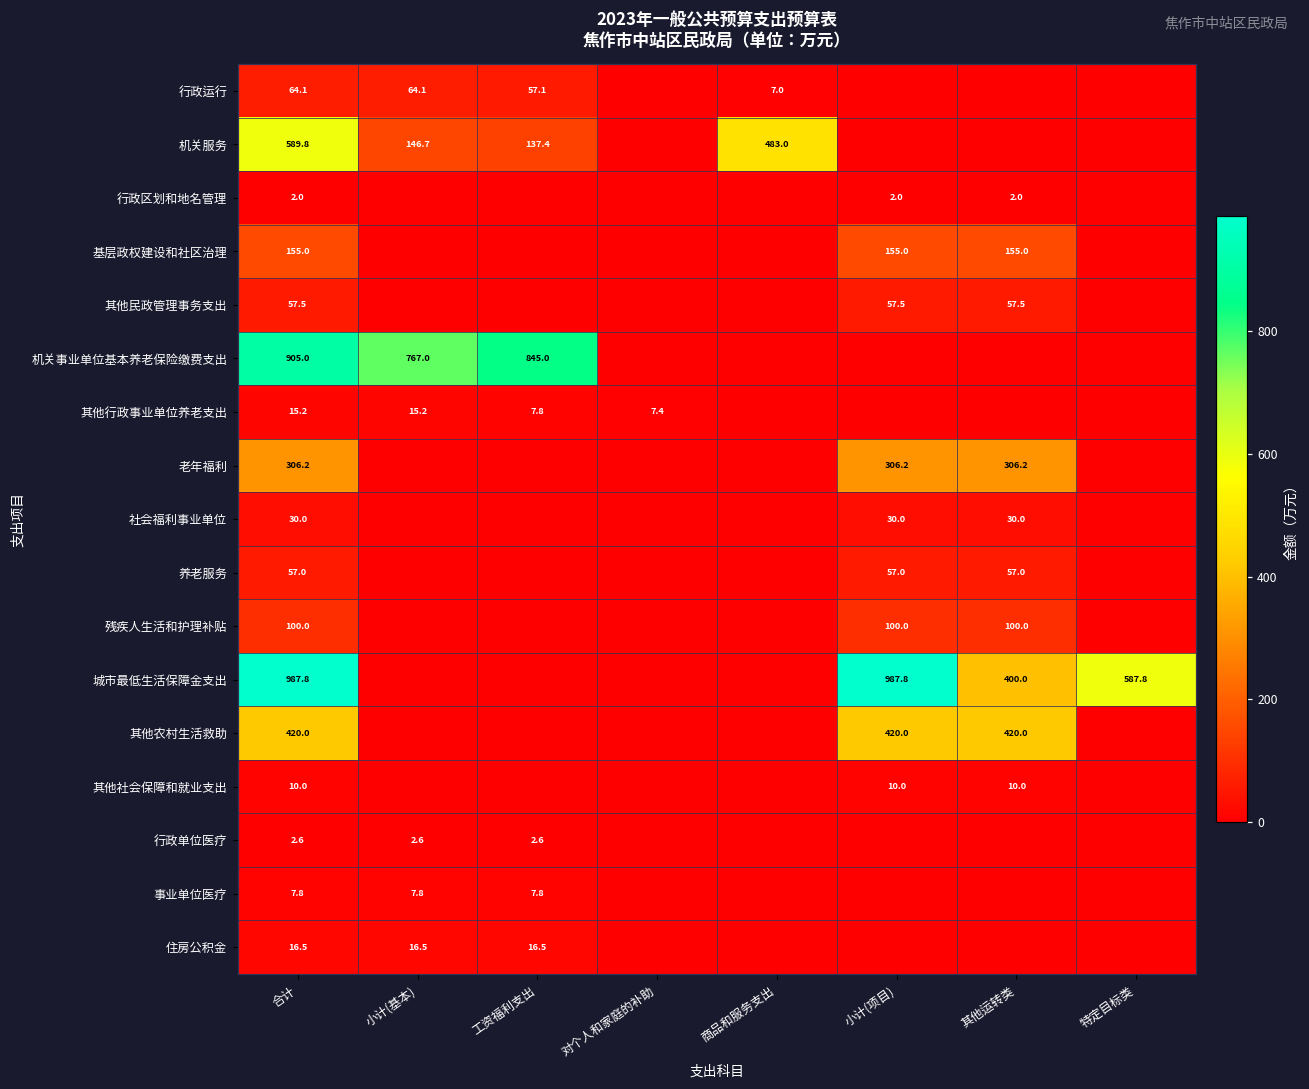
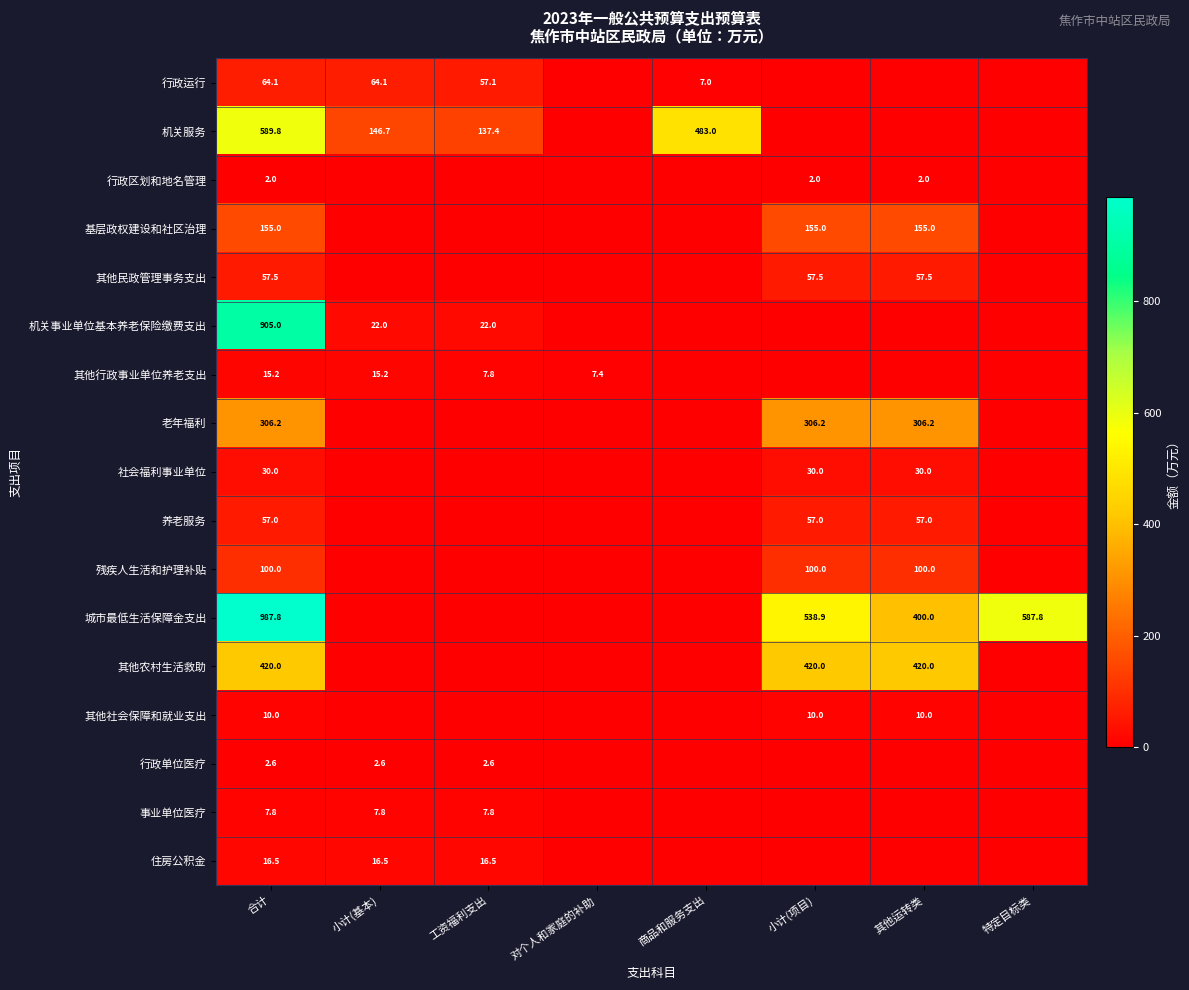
  {
    "行政运行": {
      "合计": 64.1,
      "小计(基本)": 64.1,
      "工资福利支出": 57.1,
      "商品和服务支出": 7.0
    },
    "机关服务": {
      "合计": 589.8,
      "小计(基本)": 146.7,
      "工资福利支出": 137.4,
      "商品和服务支出": 483.0
    },
    "行政区划和地名管理": {
      "合计": 2.0,
      "小计(项目)": 2.0,
      "其他运转类": 2.0
    },
    "基层政权建设和社区治理": {
      "合计": 155.0,
      "小计(项目)": 155.0,
      "其他运转类": 155.0
    },
    "其他民政管理事务支出": {
      "合计": 57.5,
      "小计(项目)": 57.5,
      "其他运转类": 57.5
    },
    "机关事业单位基本养老保险缴费支出": {
      "合计": 905.0,
-     "小计(基本)": 767.0,
-     "工资福利支出": 845.0
+     "小计(基本)": 22.0,
+     "工资福利支出": 22.0
    },
    "其他行政事业单位养老支出": {
      "合计": 15.2,
      "小计(基本)": 15.2,
      "工资福利支出": 7.8,
      "对个人和家庭的补助": 7.4
    },
    "老年福利": {
      "合计": 306.2,
      "小计(项目)": 306.2,
      "其他运转类": 306.2
    },
    "社会福利事业单位": {
      "合计": 30.0,
      "小计(项目)": 30.0,
      "其他运转类": 30.0
    },
    "养老服务": {
      "合计": 57.0,
      "小计(项目)": 57.0,
      "其他运转类": 57.0
    },
    "残疾人生活和护理补贴": {
      "合计": 100.0,
      "小计(项目)": 100.0,
      "其他运转类": 100.0
    },
    "城市最低生活保障金支出": {
      "合计": 987.8,
-     "小计(项目)": 987.8,
+     "小计(项目)": 538.9,
      "其他运转类": 400.0,
      "特定目标类": 587.8
    },
    "其他农村生活救助": {
      "合计": 420.0,
      "小计(项目)": 420.0,
      "其他运转类": 420.0
    },
    "其他社会保障和就业支出": {
      "合计": 10.0,
      "小计(项目)": 10.0,
      "其他运转类": 10.0
    },
    "行政单位医疗": {
      "合计": 2.6,
      "小计(基本)": 2.6,
      "工资福利支出": 2.6
    },
    "事业单位医疗": {
      "合计": 7.8,
      "小计(基本)": 7.8,
      "工资福利支出": 7.8
    },
    "住房公积金": {
      "合计": 16.5,
      "小计(基本)": 16.5,
      "工资福利支出": 16.5
    }
  }
